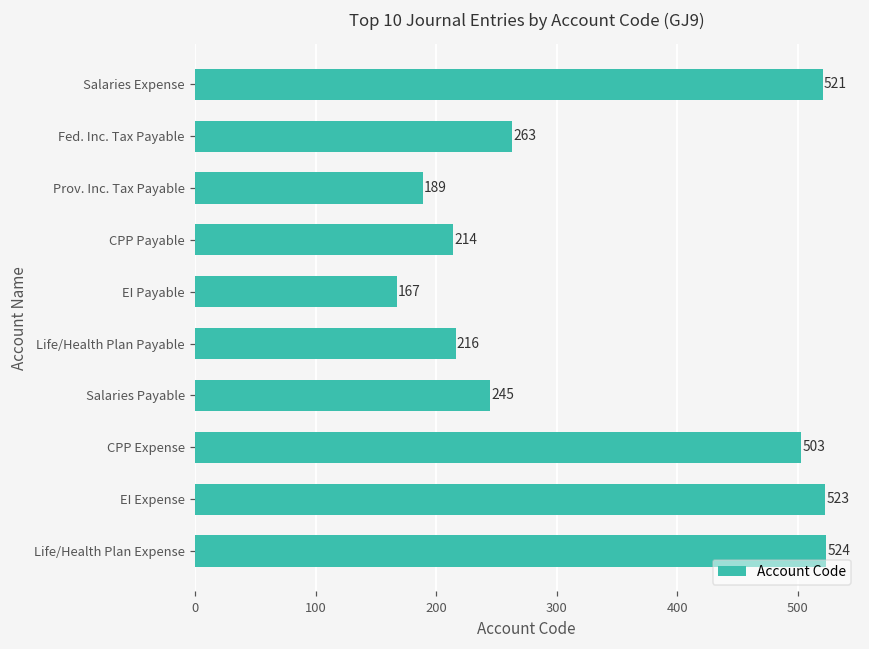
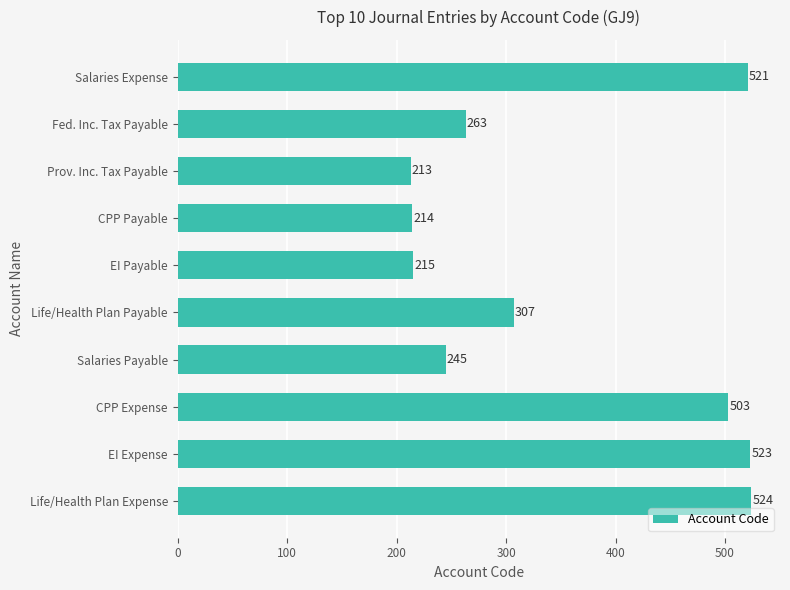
  {
    "Salaries Expense": 521,
    "Fed. Inc. Tax Payable": 263,
-   "Prov. Inc. Tax Payable": 189,
+   "Prov. Inc. Tax Payable": 213,
    "CPP Payable": 214,
-   "EI Payable": 167,
-   "Life/Health Plan Payable": 216,
+   "EI Payable": 215,
+   "Life/Health Plan Payable": 307,
    "Salaries Payable": 245,
    "CPP Expense": 503,
    "EI Expense": 523,
    "Life/Health Plan Expense": 524
  }
